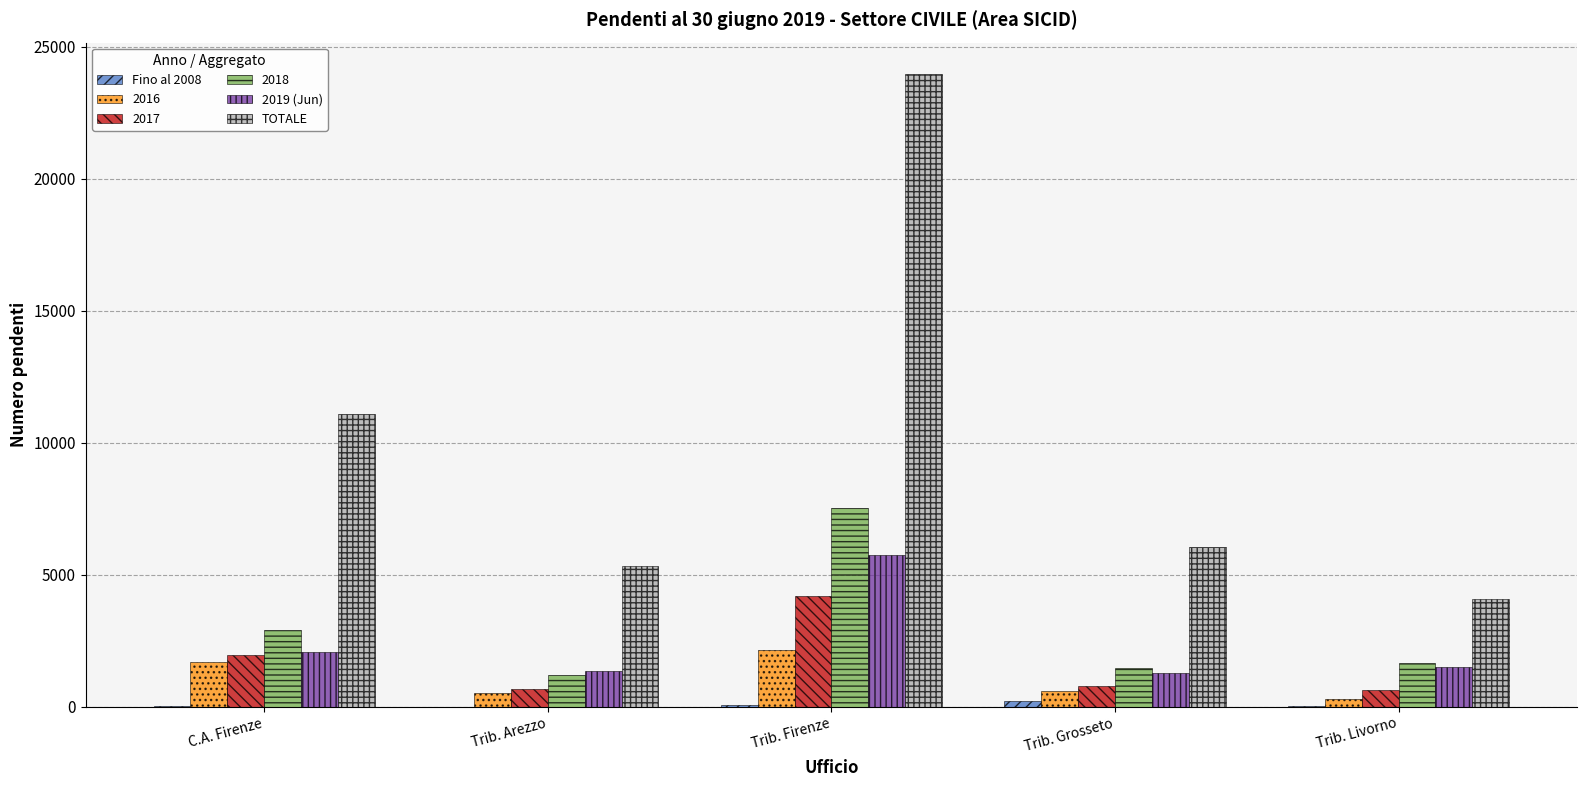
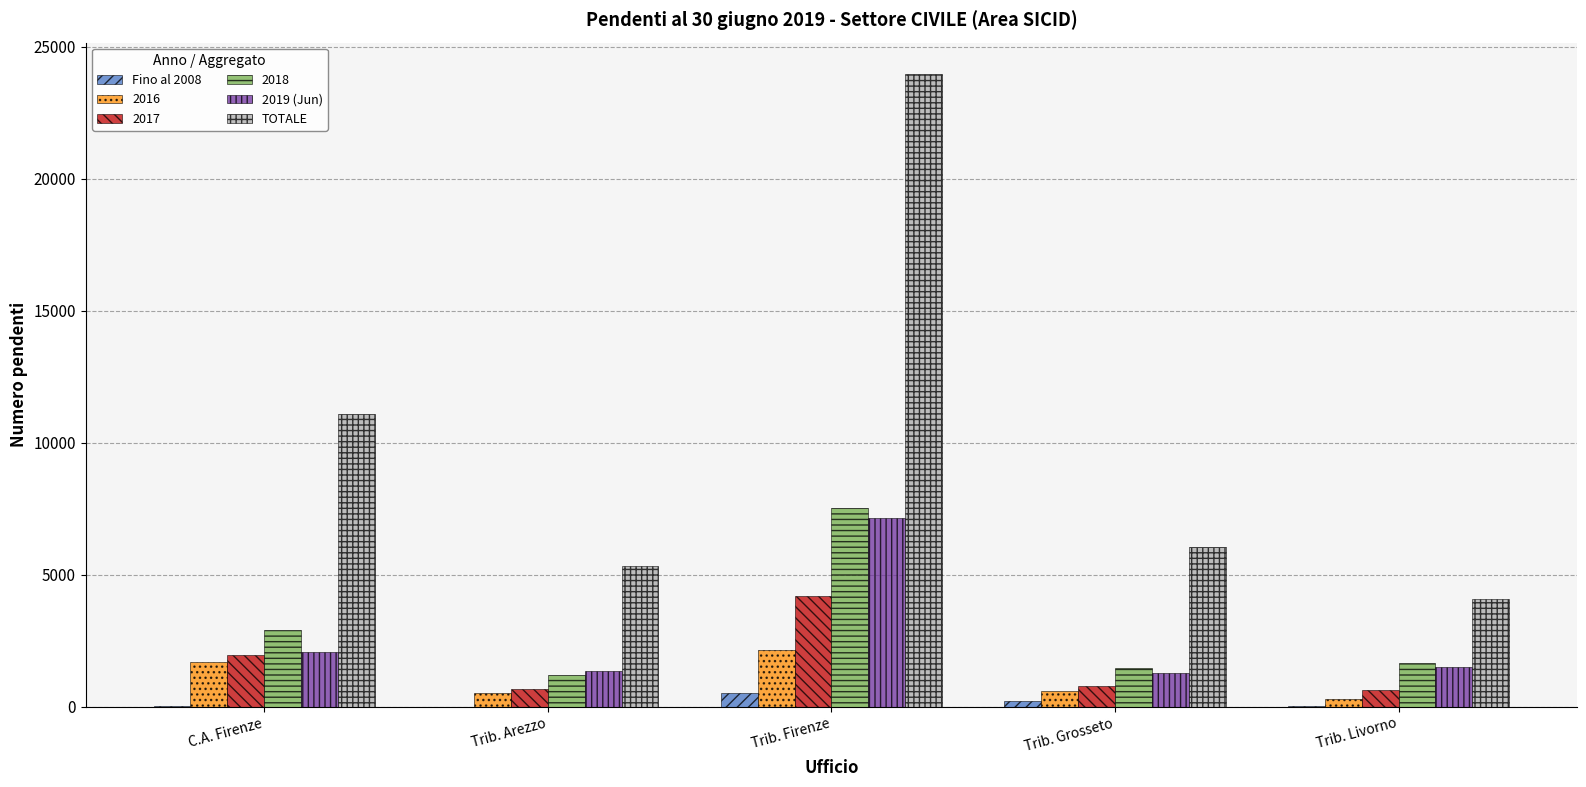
  {
    "Fino al 2008": {
-     "Trib. Firenze": 100,
+     "Trib. Firenze": 500,
      "Trib. Grosseto": 200
    },
    "2016": {
      "C.A. Firenze": 1700,
      "Trib. Arezzo": 500,
      "Trib. Firenze": 2100,
      "Trib. Grosseto": 600,
      "Trib. Livorno": 300
    },
    "2017": {
      "C.A. Firenze": 2000,
      "Trib. Arezzo": 700,
      "Trib. Firenze": 4200,
      "Trib. Grosseto": 800,
      "Trib. Livorno": 600
    },
    "2018": {
      "C.A. Firenze": 2900,
      "Trib. Arezzo": 1200,
      "Trib. Firenze": 7500,
      "Trib. Grosseto": 1500,
      "Trib. Livorno": 1600
    },
    "2019 (Jun)": {
      "C.A. Firenze": 2100,
      "Trib. Arezzo": 1400,
-     "Trib. Firenze": 5700,
+     "Trib. Firenze": 7200,
      "Trib. Grosseto": 1300,
      "Trib. Livorno": 1500
    },
    "TOTALE": {
      "C.A. Firenze": 11100,
      "Trib. Arezzo": 5300,
      "Trib. Firenze": 24000,
      "Trib. Grosseto": 6100,
      "Trib. Livorno": 4100
    }
  }
